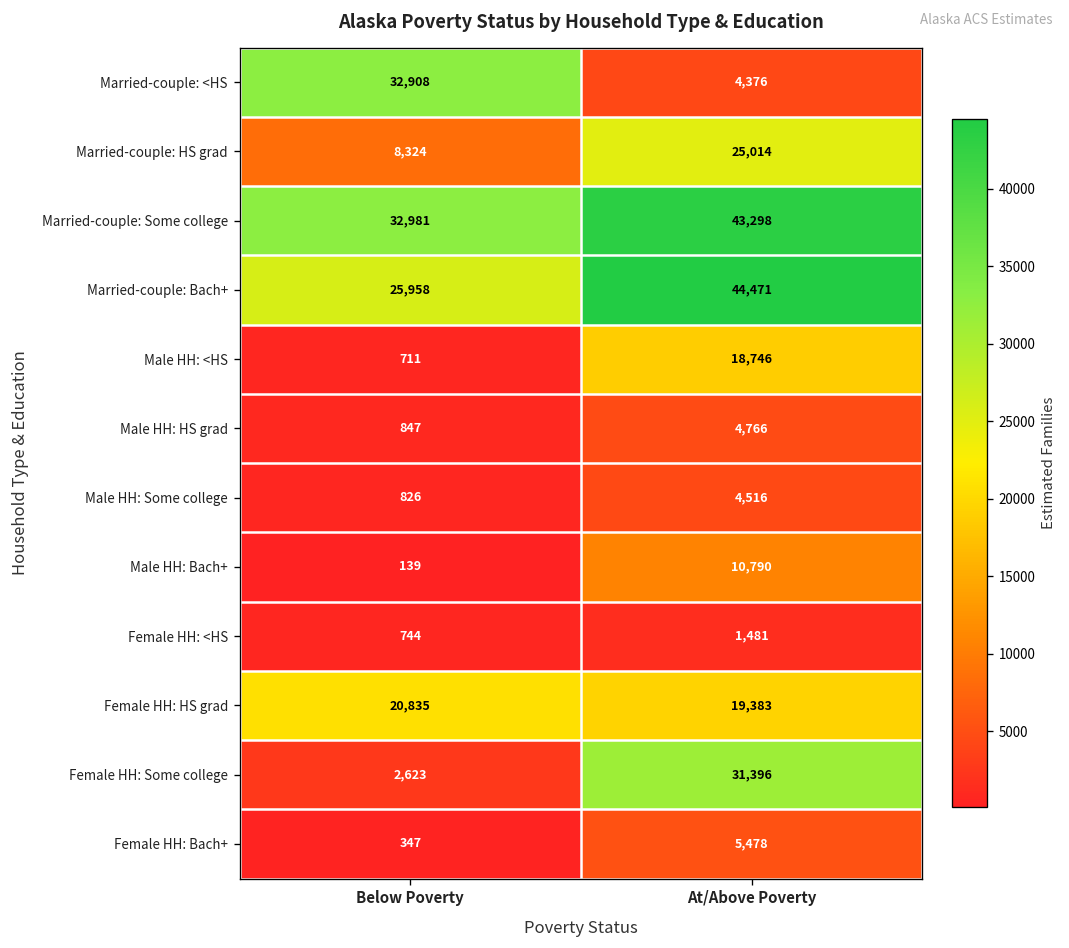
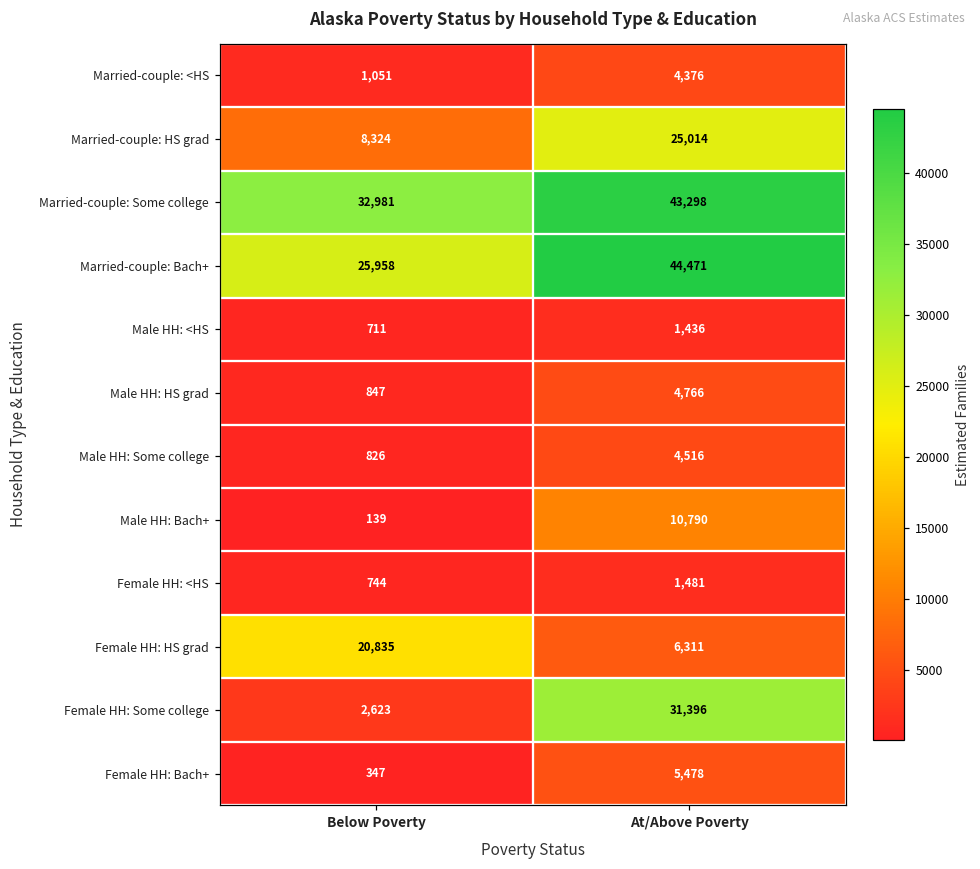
  {
    "Married-couple: <HS": {
-     "Below Poverty": "32,908",
+     "Below Poverty": "1,051",
      "At/Above Poverty": "4,376"
    },
    "Married-couple: HS grad": {
      "Below Poverty": "8,324",
      "At/Above Poverty": "25,014"
    },
    "Married-couple: Some college": {
      "Below Poverty": "32,981",
      "At/Above Poverty": "43,298"
    },
    "Married-couple: Bach+": {
      "Below Poverty": "25,958",
      "At/Above Poverty": "44,471"
    },
    "Male HH: <HS": {
      "Below Poverty": "711",
-     "At/Above Poverty": "18,746"
+     "At/Above Poverty": "1,436"
    },
    "Male HH: HS grad": {
      "Below Poverty": "847",
      "At/Above Poverty": "4,766"
    },
    "Male HH: Some college": {
      "Below Poverty": "826",
      "At/Above Poverty": "4,516"
    },
    "Male HH: Bach+": {
      "Below Poverty": "139",
      "At/Above Poverty": "10,790"
    },
    "Female HH: <HS": {
      "Below Poverty": "744",
      "At/Above Poverty": "1,481"
    },
    "Female HH: HS grad": {
      "Below Poverty": "20,835",
-     "At/Above Poverty": "19,383"
+     "At/Above Poverty": "6,311"
    },
    "Female HH: Some college": {
      "Below Poverty": "2,623",
      "At/Above Poverty": "31,396"
    },
    "Female HH: Bach+": {
      "Below Poverty": "347",
      "At/Above Poverty": "5,478"
    }
  }
